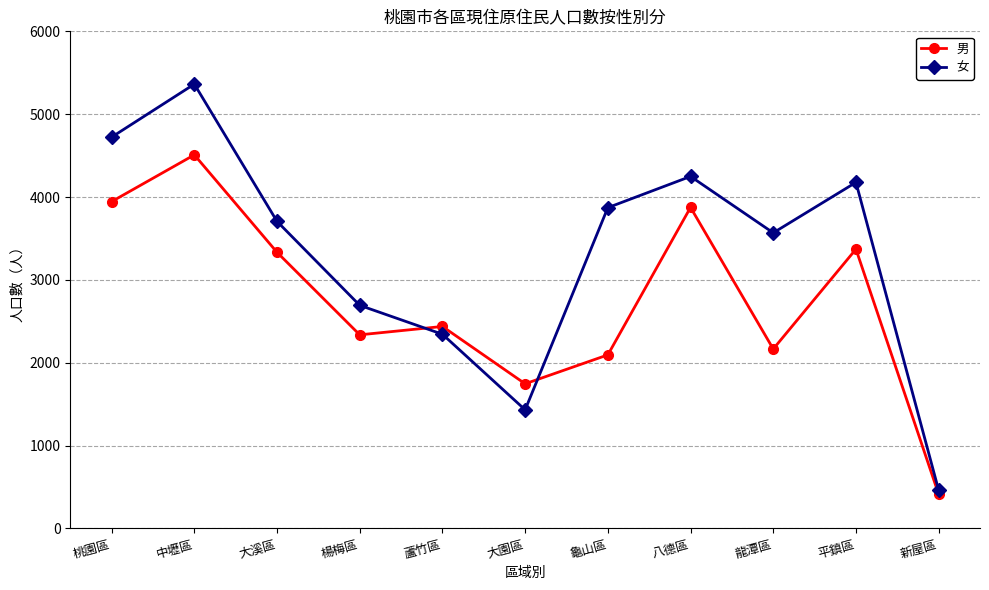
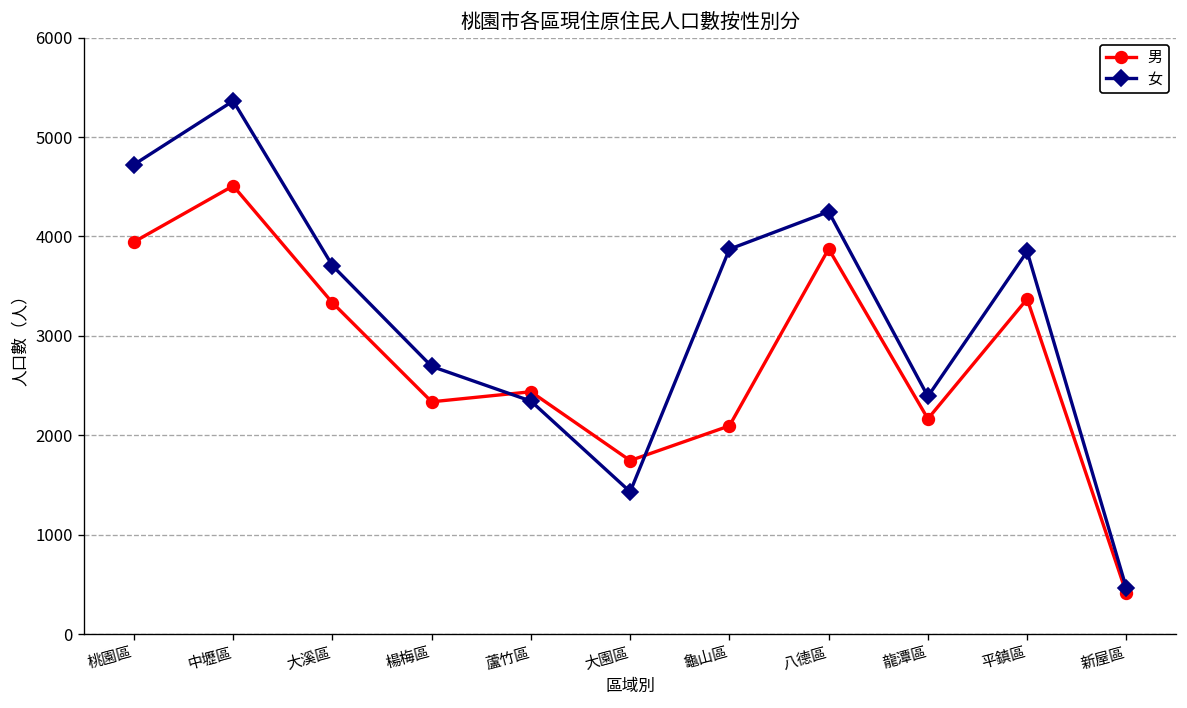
  {
    "男": {
      "桃園區": 3900,
      "中壢區": 4500,
      "大溪區": 3300,
      "楊梅區": 2300,
      "蘆竹區": 2400,
      "大園區": 1700,
      "龜山區": 2100,
      "八德區": 3900,
      "龍潭區": 2200,
      "平鎮區": 3400,
      "新屋區": 400
    },
    "女": {
      "桃園區": 4700,
      "中壢區": 5400,
      "大溪區": 3700,
      "楊梅區": 2700,
      "蘆竹區": 2300,
      "大園區": 1400,
      "龜山區": 3900,
      "八德區": 4200,
-     "龍潭區": 3600,
-     "平鎮區": 4200,
+     "龍潭區": 2400,
+     "平鎮區": 3800,
      "新屋區": 500
    }
  }
